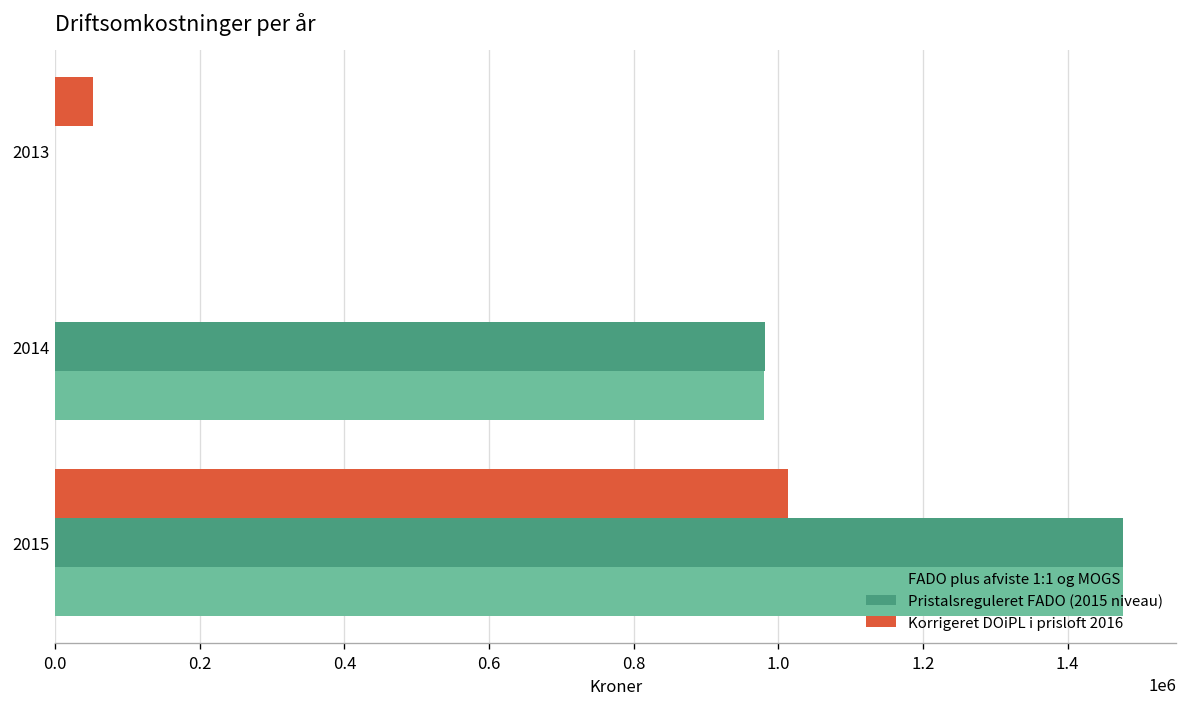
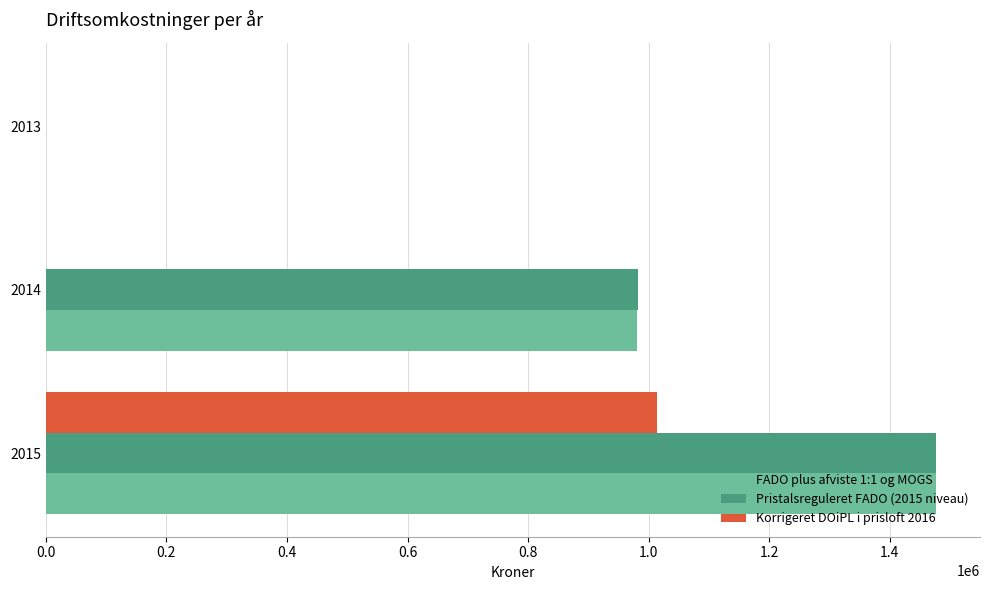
  {
    "Korrigeret DOiPL i prisloft 2016": {
-     "2013": 50000,
+     "2013": 0,
      "2014": 0,
      "2015": 1010000
    }
  }
